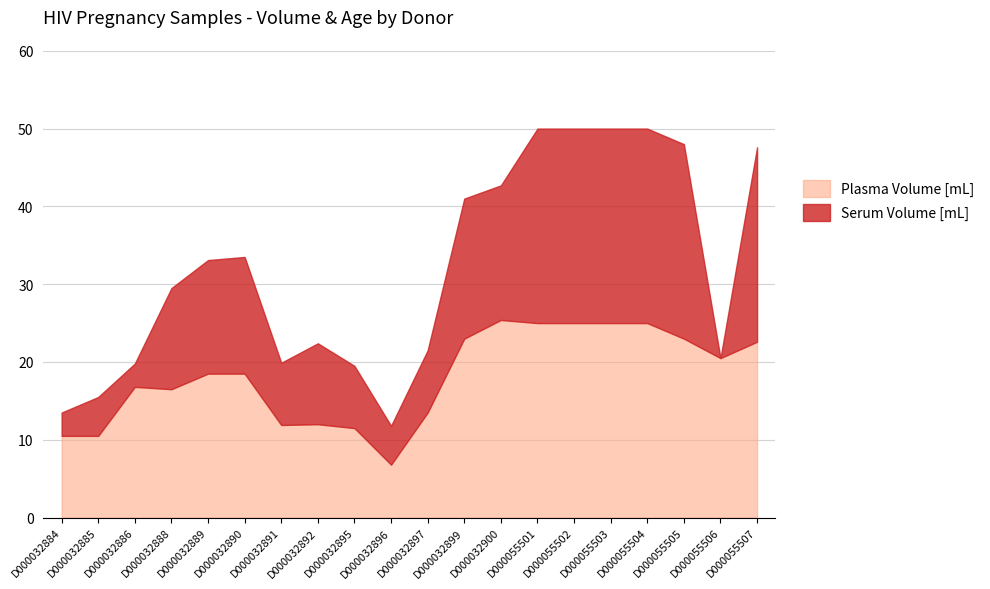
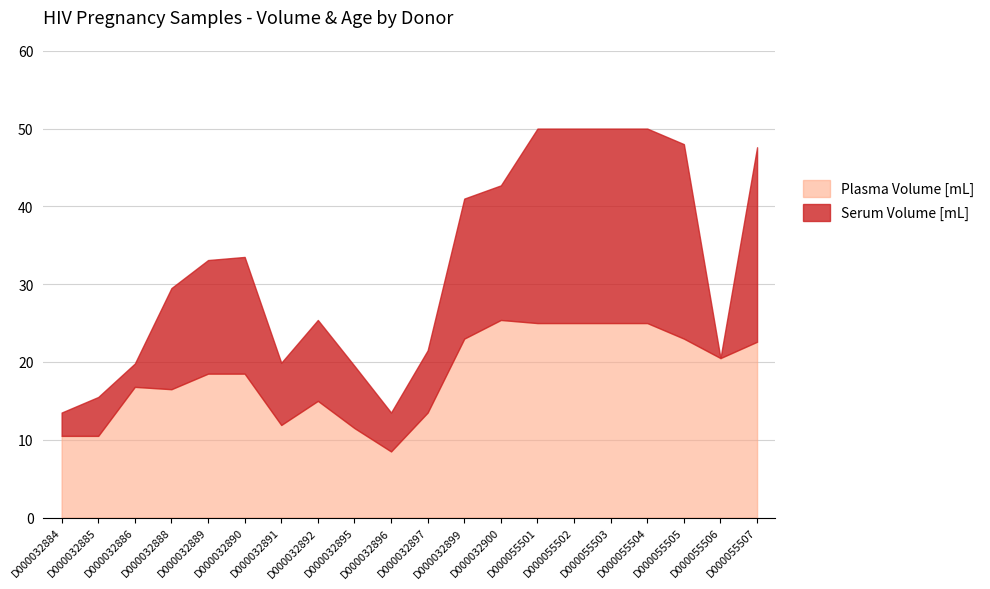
  {
    "Plasma Volume [mL]": {
      "D000032884": 11,
      "D000032885": 11,
      "D000032886": 17,
      "D000032888": 17,
      "D000032889": 19,
      "D000032890": 19,
      "D000032891": 12,
-     "D000032892": 12,
+     "D000032892": 15,
      "D000032895": 12,
-     "D000032896": 7,
+     "D000032896": 9,
      "D000032897": 14,
      "D000032899": 23,
      "D000032900": 25,
      "D000055501": 25,
      "D000055502": 25,
      "D000055503": 25,
      "D000055504": 25,
      "D000055505": 23,
      "D000055507": 23
    },
    "Serum Volume [mL]": {
      "D000032884": 3,
      "D000032885": 5,
      "D000032886": 3,
      "D000032888": 13,
      "D000032889": 15,
      "D000032890": 15,
      "D000032891": 8,
      "D000032892": 10,
      "D000032895": 8,
      "D000032896": 5,
      "D000032897": 8,
      "D000032899": 18,
      "D000032900": 17,
      "D000055501": 25,
      "D000055502": 25,
      "D000055503": 25,
      "D000055504": 25,
      "D000055505": 25,
      "D000055507": 25
    }
  }
